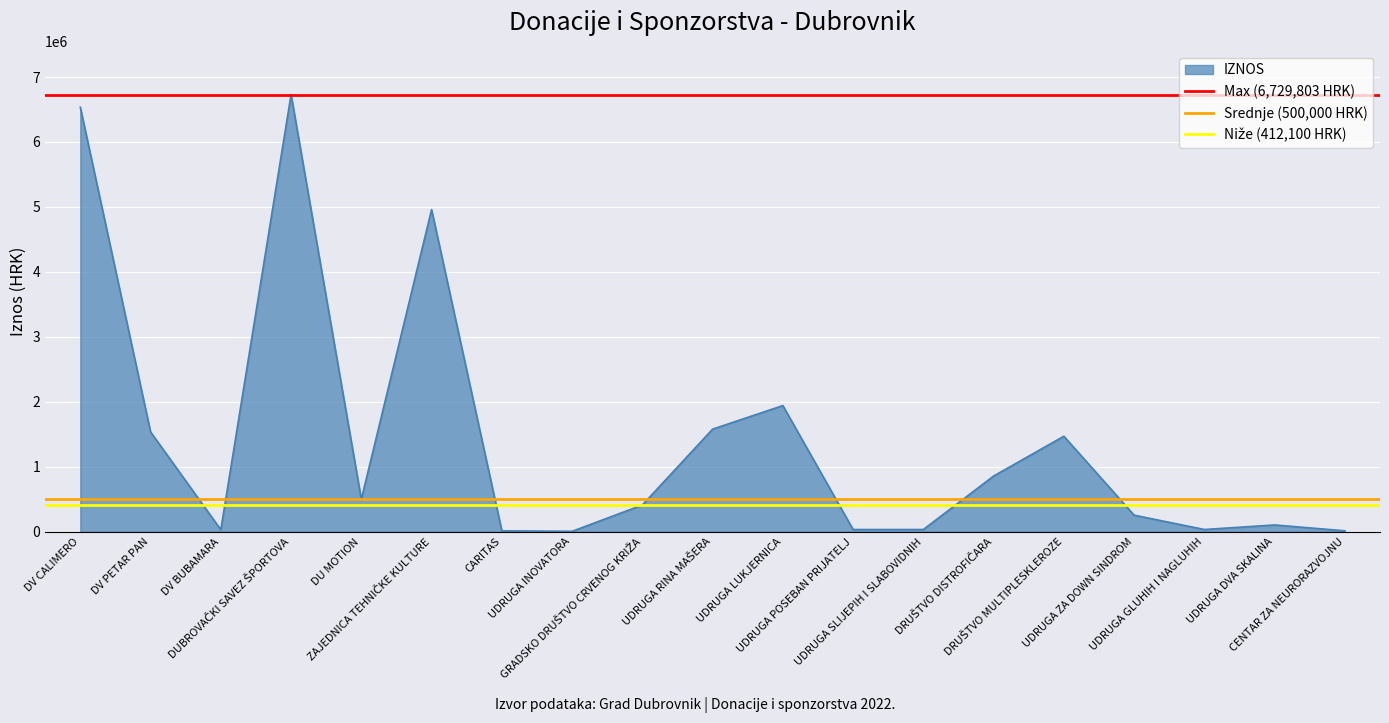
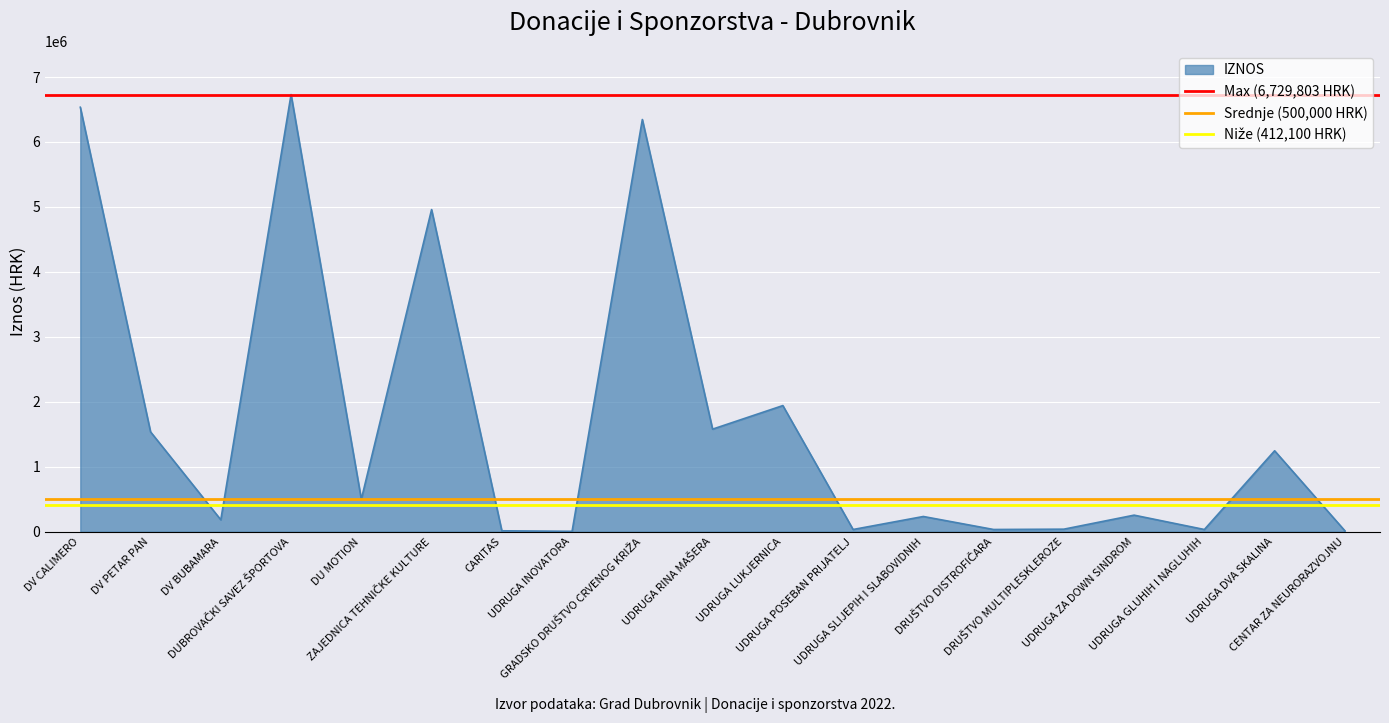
  {
    "DV CALIMERO": 6500000,
    "DV PETAR PAN": 1500000,
-   "DV BUBAMARA": 0,
+   "DV BUBAMARA": 200000,
    "DUBROVAČKI SAVEZ ŠPORTOVA": 6700000,
    "DU MOTION": 500000,
    "ZAJEDNICA TEHNIČKE KULTURE": 5000000,
    "CARITAS": 0,
    "UDRUGA INOVATORA": 0,
-   "GRADSKO DRUŠTVO CRVENOG KRIŽA": 400000,
+   "GRADSKO DRUŠTVO CRVENOG KRIŽA": 6300000,
    "UDRUGA RINA MAŠERA": 1600000,
    "UDRUGA LUKJERNICA": 1900000,
    "UDRUGA POSEBAN PRIJATELJ": 0,
-   "UDRUGA SLIJEPIH I SLABOVIDNIH": 0,
-   "DRUŠTVO DISTROFIČARA": 900000,
-   "DRUŠTVO MULTIPLESKLEROZE": 1500000,
+   "UDRUGA SLIJEPIH I SLABOVIDNIH": 200000,
+   "DRUŠTVO DISTROFIČARA": 0,
+   "DRUŠTVO MULTIPLESKLEROZE": 0,
    "UDRUGA ZA DOWN SINDROM": 300000,
    "UDRUGA GLUHIH I NAGLUHIH": 0,
-   "UDRUGA DVA SKALINA": 100000,
+   "UDRUGA DVA SKALINA": 1200000,
    "CENTAR ZA NEURORAZVOJNU": 0
  }
